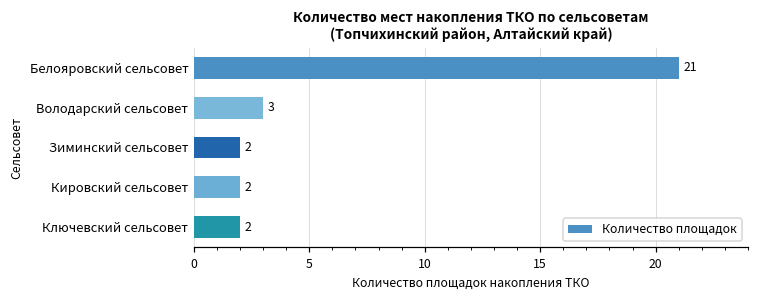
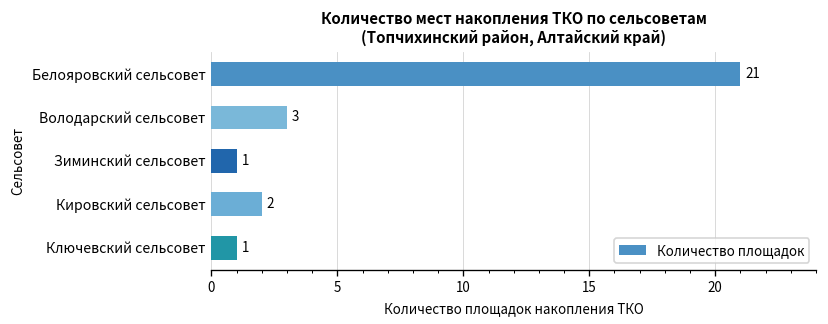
  {
    "Белояровский сельсовет": 21,
    "Володарский сельсовет": 3,
-   "Зиминский сельсовет": 2,
+   "Зиминский сельсовет": 1,
    "Кировский сельсовет": 2,
-   "Ключевский сельсовет": 2
+   "Ключевский сельсовет": 1
  }
